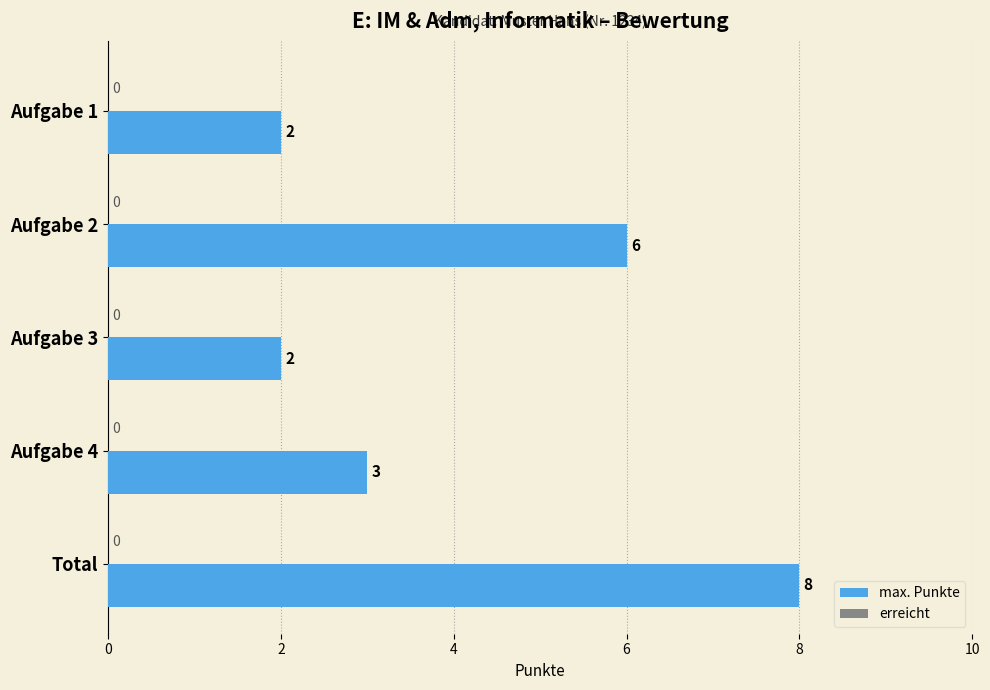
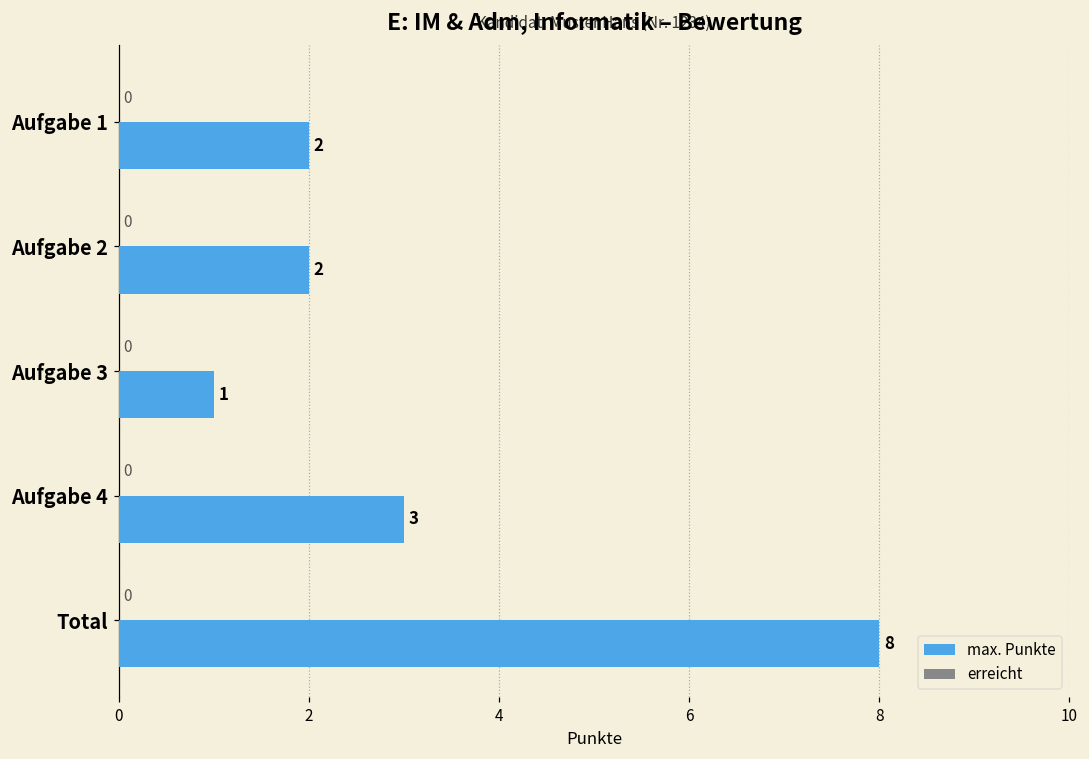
  {
    "max. Punkte": {
      "Aufgabe 1": 2,
-     "Aufgabe 2": 6,
-     "Aufgabe 3": 2,
+     "Aufgabe 2": 2,
+     "Aufgabe 3": 1,
      "Aufgabe 4": 3,
      "Total": 8
    },
    "erreicht": {
      "Aufgabe 1": 0,
      "Aufgabe 2": 0,
      "Aufgabe 3": 0,
      "Aufgabe 4": 0,
      "Total": 0
    }
  }
